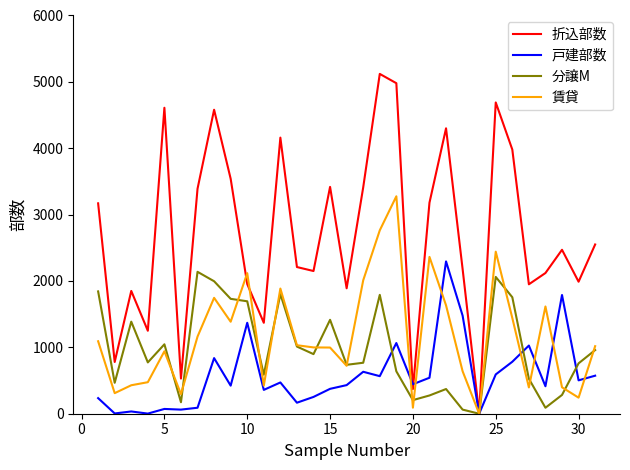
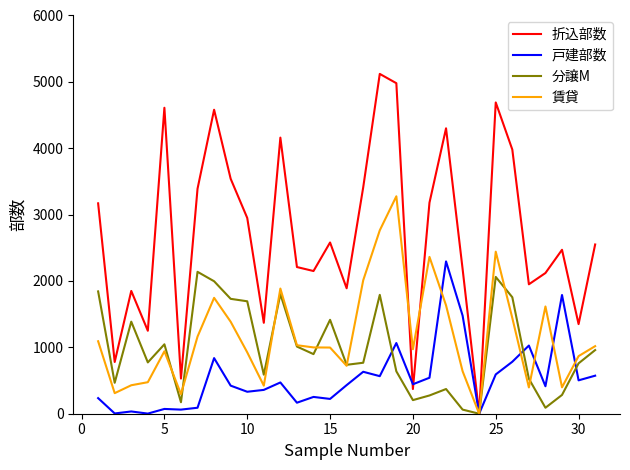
  {
    "折込部数": {
      "5": 4600,
-     "10": 2000,
-     "15": 3400,
+     "10": 3000,
+     "15": 2600,
      "20": 400,
      "25": 4700,
-     "30": 2000
+     "30": 1400
    },
    "戸建部数": {
      "5": 100,
-     "10": 1400,
-     "15": 400,
+     "10": 300,
+     "15": 200,
      "20": 400,
      "25": 600,
      "30": 500
    },
    "分譲M": {
      "5": 1000,
      "10": 1700,
      "15": 1400,
      "20": 200,
      "25": 2100,
      "30": 800
    },
    "賃貸": {
      "5": 900,
-     "10": 2100,
+     "10": 900,
      "15": 1000,
-     "20": 100,
+     "20": 1000,
      "25": 2400,
-     "30": 200
+     "30": 900
    }
  }
